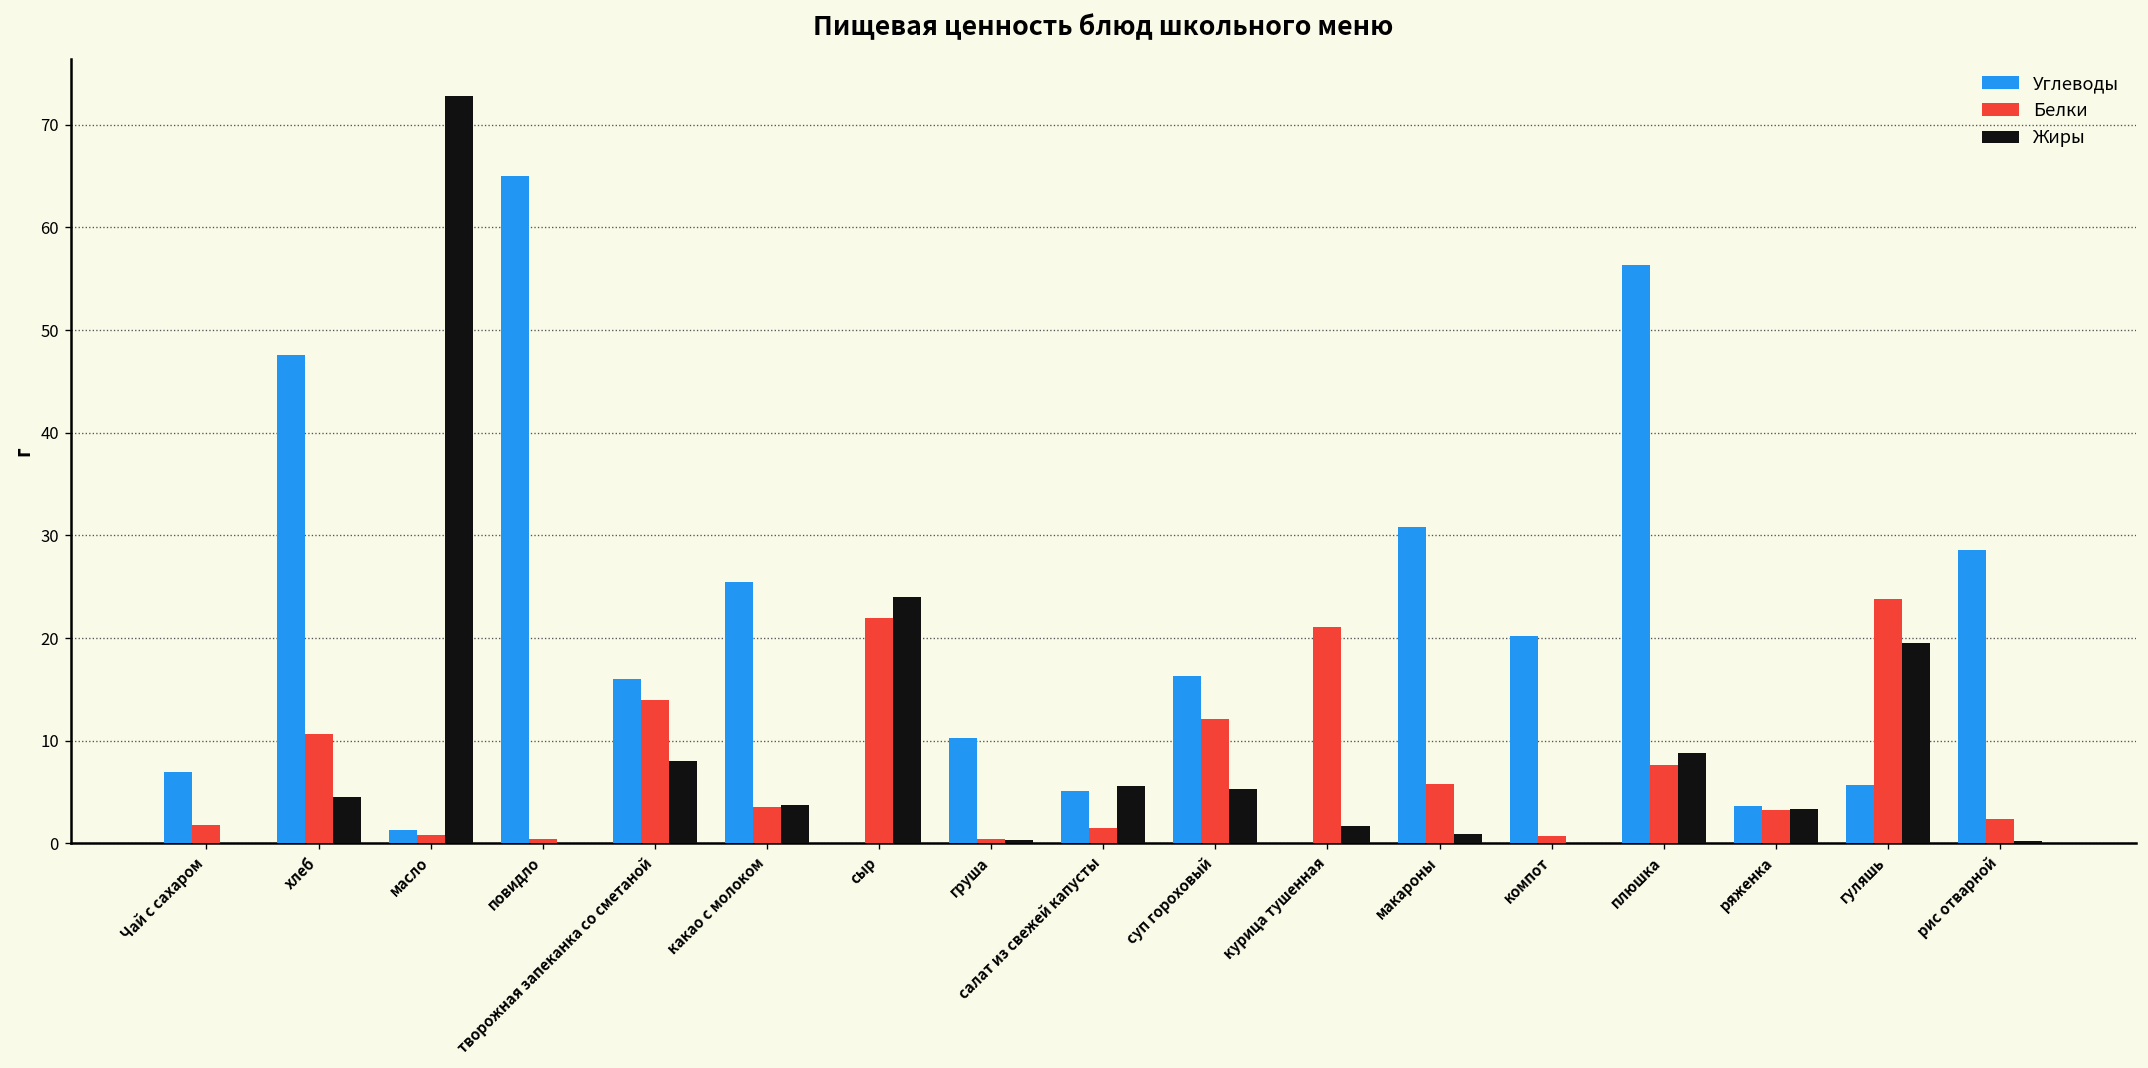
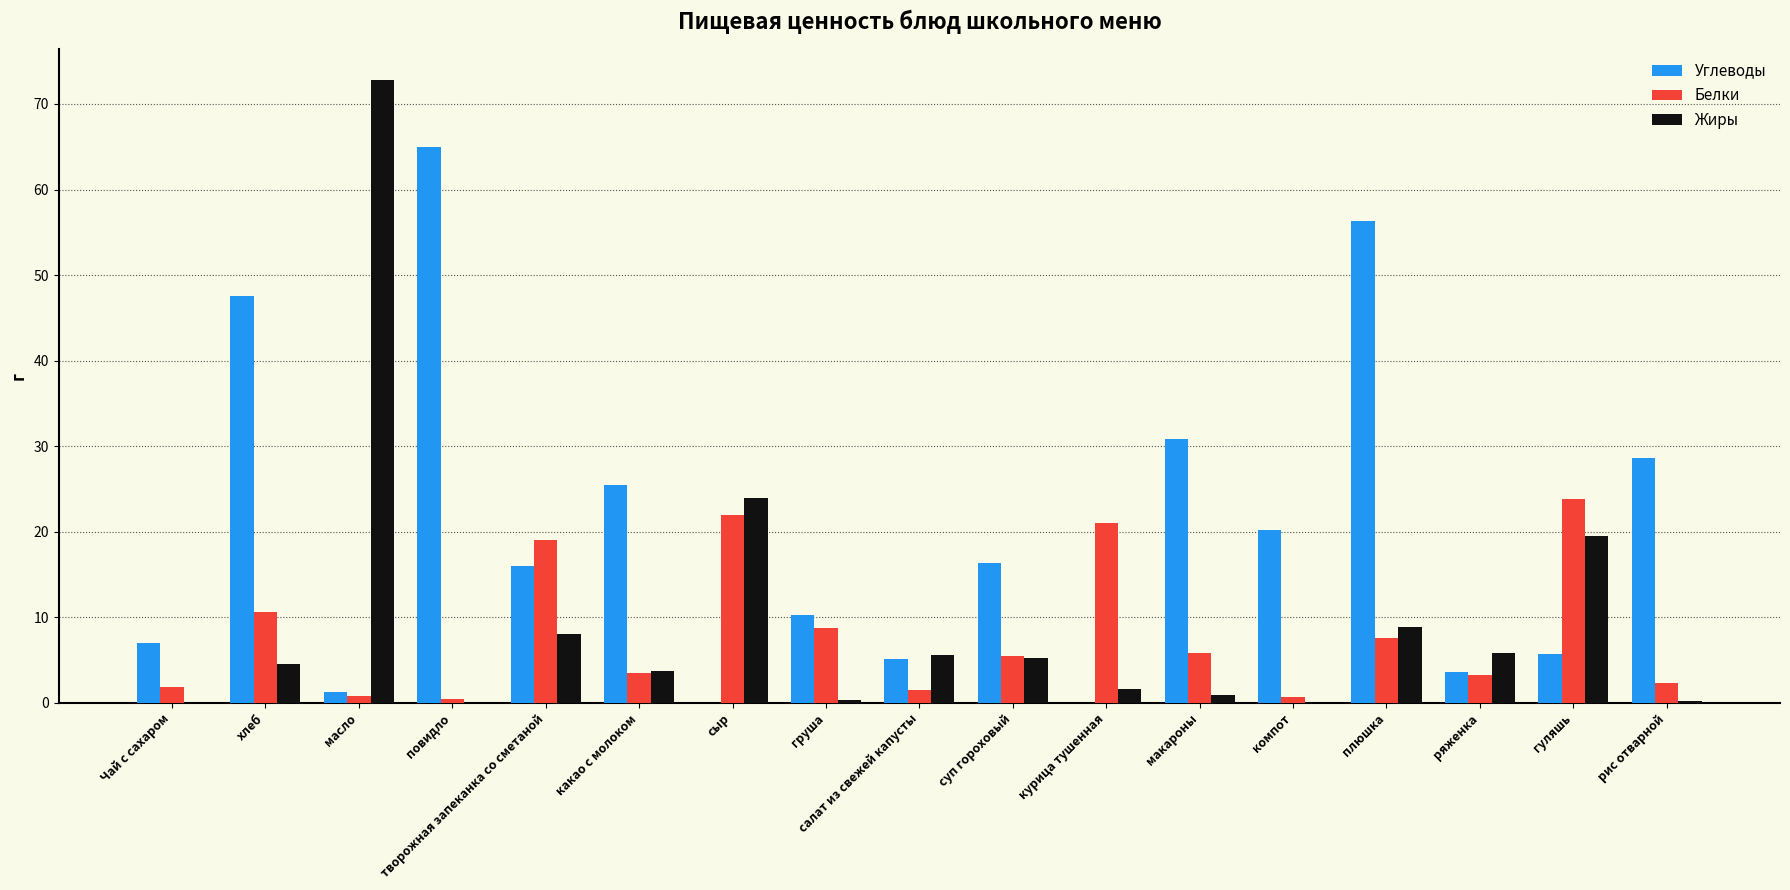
  {
    "Углеводы": {
      "Чай с сахаром": 7,
      "хлеб": 48,
      "масло": 1,
      "повидло": 65,
      "творожная запеканка со сметаной": 16,
      "какао с молоком": 25,
      "сыр": 0,
      "груша": 10,
      "салат из свежей капусты": 5,
      "суп гороховый": 16,
      "курица тушенная": 0,
      "макароны": 31,
      "компот": 20,
      "плюшка": 56,
      "ряженка": 4,
      "гуляшь": 6,
      "рис отварной": 29
    },
    "Белки": {
      "Чай с сахаром": 2,
      "хлеб": 11,
      "масло": 1,
      "повидло": 0,
-     "творожная запеканка со сметаной": 14,
+     "творожная запеканка со сметаной": 19,
      "какао с молоком": 4,
      "сыр": 22,
-     "груша": 0,
+     "груша": 9,
      "салат из свежей капусты": 2,
-     "суп гороховый": 12,
+     "суп гороховый": 5,
      "курица тушенная": 21,
      "макароны": 6,
      "компот": 1,
      "плюшка": 8,
      "ряженка": 3,
      "гуляшь": 24,
      "рис отварной": 2
    },
    "Жиры": {
      "Чай с сахаром": 0,
      "хлеб": 5,
      "масло": 73,
      "повидло": 0,
      "творожная запеканка со сметаной": 8,
      "какао с молоком": 4,
      "сыр": 24,
      "груша": 0,
      "салат из свежей капусты": 6,
      "суп гороховый": 5,
      "курица тушенная": 2,
      "макароны": 1,
      "компот": 0,
      "плюшка": 9,
-     "ряженка": 3,
+     "ряженка": 6,
      "гуляшь": 20
    }
  }
